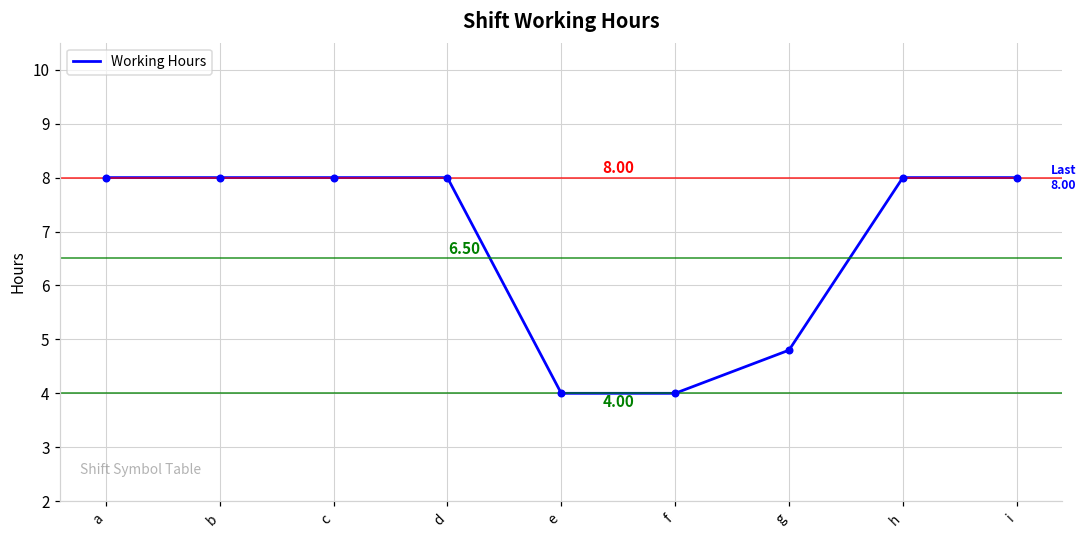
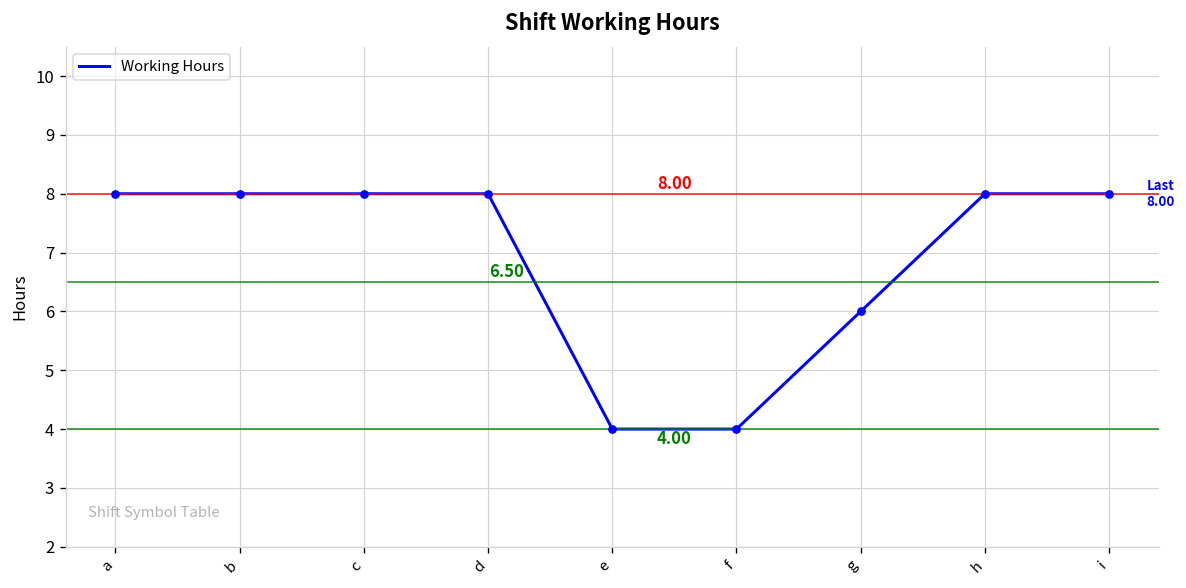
  {
    "a": 8.0,
    "b": 8.0,
    "c": 8.0,
    "d": 8.0,
    "e": 4.0,
    "f": 4.0,
-   "g": 4.8,
+   "g": 6.0,
    "h": 8.0,
    "i": 8.0
  }
